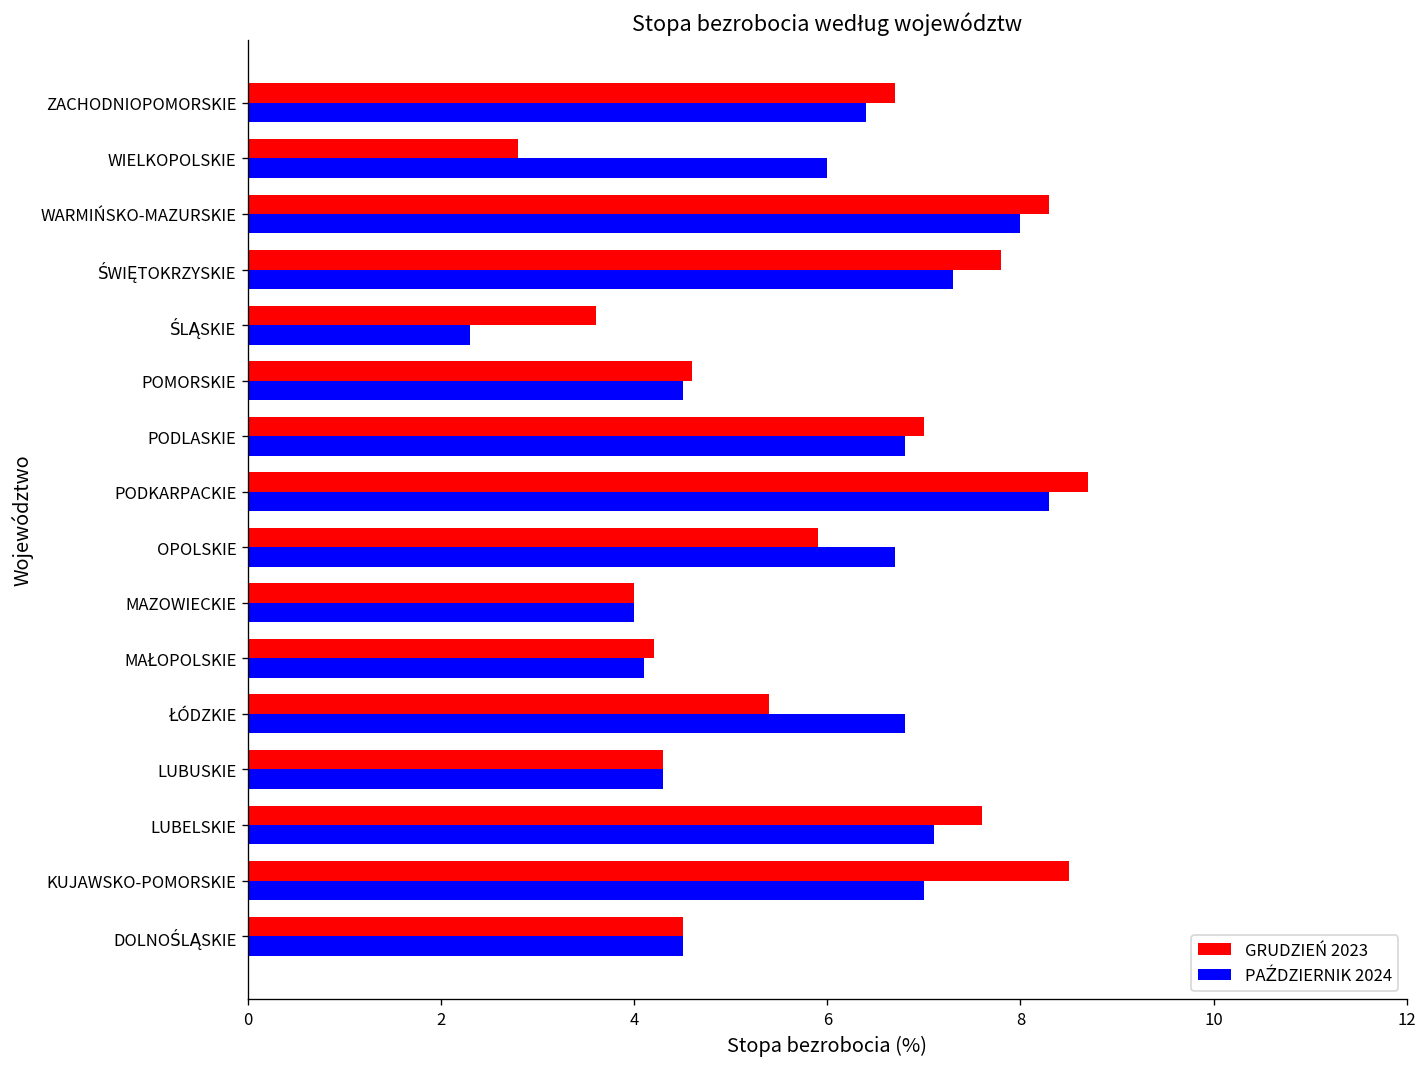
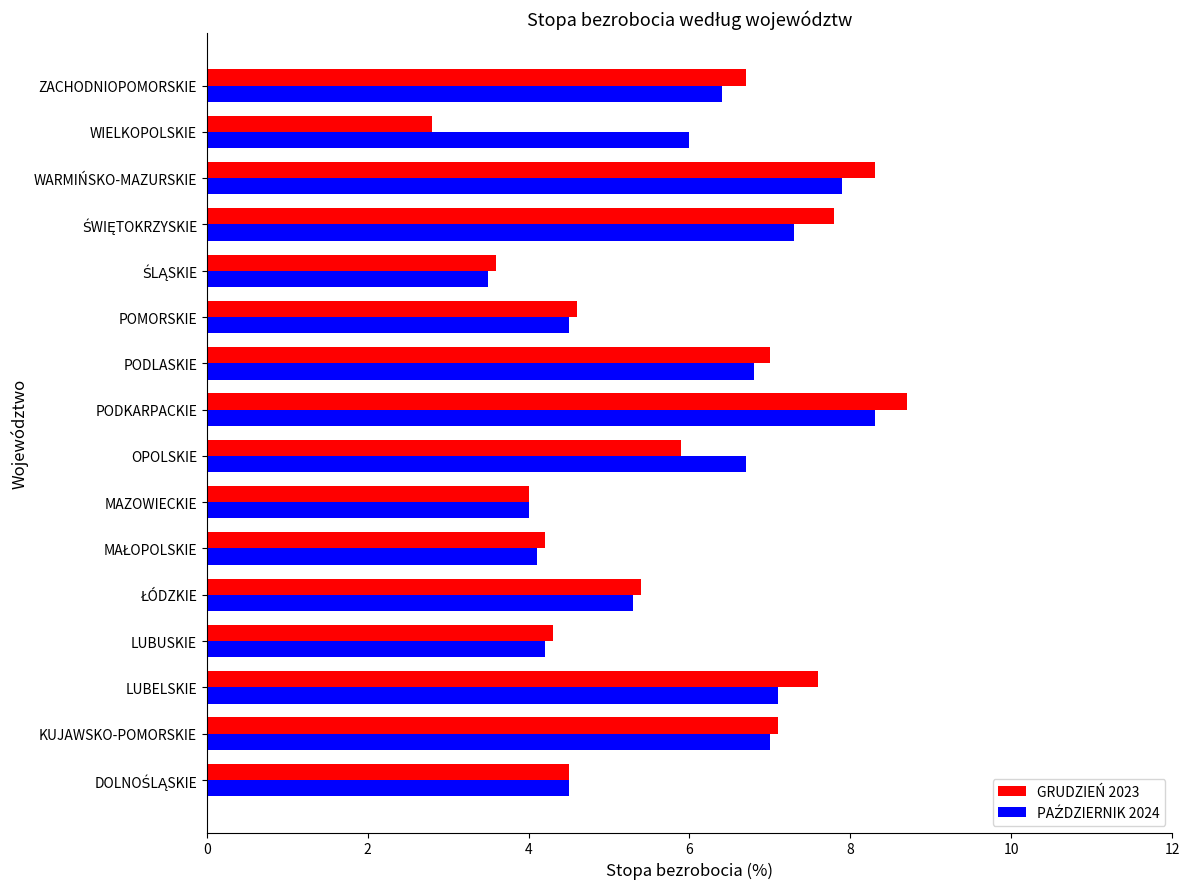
  {
    "GRUDZIEŃ 2023": {
      "ZACHODNIOPOMORSKIE": 6.7,
      "WIELKOPOLSKIE": 2.8,
      "WARMIŃSKO-MAZURSKIE": 8.3,
      "ŚWIĘTOKRZYSKIE": 7.8,
      "ŚLĄSKIE": 3.6,
      "POMORSKIE": 4.6,
      "PODLASKIE": 7.0,
      "PODKARPACKIE": 8.7,
      "OPOLSKIE": 5.9,
      "MAZOWIECKIE": 4.0,
      "MAŁOPOLSKIE": 4.2,
      "ŁÓDZKIE": 5.4,
      "LUBUSKIE": 4.3,
      "LUBELSKIE": 7.6,
-     "KUJAWSKO-POMORSKIE": 8.5,
+     "KUJAWSKO-POMORSKIE": 7.1,
      "DOLNOŚLĄSKIE": 4.5
    },
    "PAŹDZIERNIK 2024": {
      "ZACHODNIOPOMORSKIE": 6.4,
      "WIELKOPOLSKIE": 6.0,
-     "WARMIŃSKO-MAZURSKIE": 8.0,
+     "WARMIŃSKO-MAZURSKIE": 7.9,
      "ŚWIĘTOKRZYSKIE": 7.3,
-     "ŚLĄSKIE": 2.3,
+     "ŚLĄSKIE": 3.5,
      "POMORSKIE": 4.5,
      "PODLASKIE": 6.8,
      "PODKARPACKIE": 8.3,
      "OPOLSKIE": 6.7,
      "MAZOWIECKIE": 4.0,
      "MAŁOPOLSKIE": 4.1,
-     "ŁÓDZKIE": 6.8,
-     "LUBUSKIE": 4.3,
+     "ŁÓDZKIE": 5.3,
+     "LUBUSKIE": 4.2,
      "LUBELSKIE": 7.1,
      "KUJAWSKO-POMORSKIE": 7.0,
      "DOLNOŚLĄSKIE": 4.5
    }
  }
